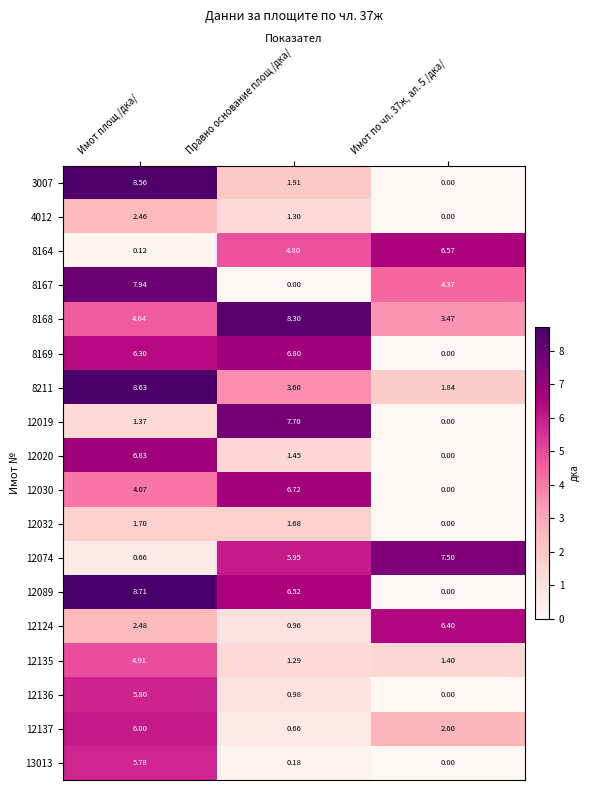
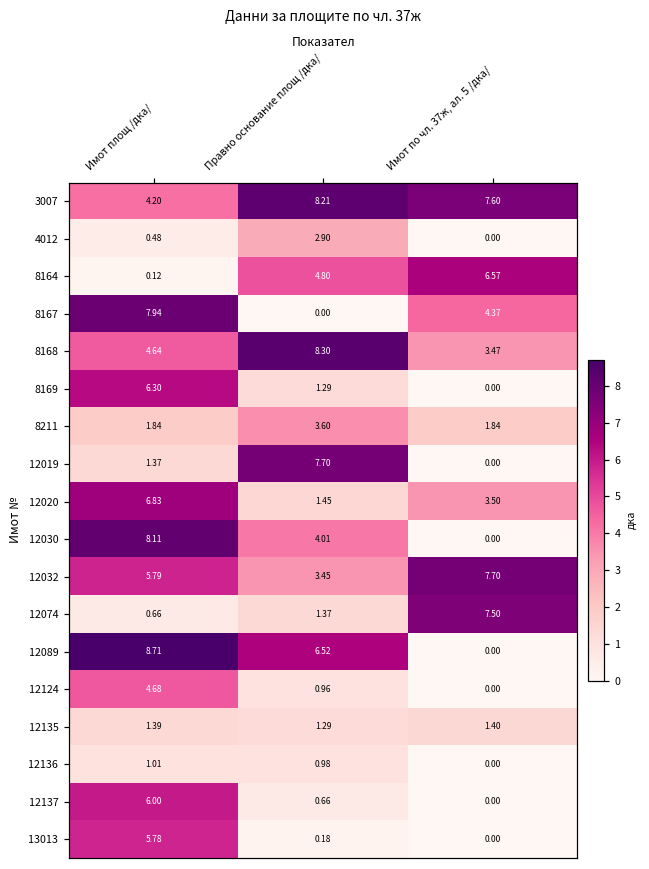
  {
    "3007": {
-     "Имот площ /дка/": 8.56,
-     "Правно основание площ /дка/": 1.91,
-     "Имот по чл. 37ж, ал. 5 /дка/": 0.00
+     "Имот площ /дка/": 4.20,
+     "Правно основание площ /дка/": 8.21,
+     "Имот по чл. 37ж, ал. 5 /дка/": 7.60
    },
    "4012": {
-     "Имот площ /дка/": 2.46,
-     "Правно основание площ /дка/": 1.30,
+     "Имот площ /дка/": 0.48,
+     "Правно основание площ /дка/": 2.90,
      "Имот по чл. 37ж, ал. 5 /дка/": 0.00
    },
    "8164": {
      "Имот площ /дка/": 0.12,
      "Правно основание площ /дка/": 4.80,
      "Имот по чл. 37ж, ал. 5 /дка/": 6.57
    },
    "8167": {
      "Имот площ /дка/": 7.94,
      "Правно основание площ /дка/": 0.00,
      "Имот по чл. 37ж, ал. 5 /дка/": 4.37
    },
    "8168": {
      "Имот площ /дка/": 4.64,
      "Правно основание площ /дка/": 8.30,
      "Имот по чл. 37ж, ал. 5 /дка/": 3.47
    },
    "8169": {
      "Имот площ /дка/": 6.30,
-     "Правно основание площ /дка/": 6.80,
+     "Правно основание площ /дка/": 1.29,
      "Имот по чл. 37ж, ал. 5 /дка/": 0.00
    },
    "8211": {
-     "Имот площ /дка/": 8.63,
+     "Имот площ /дка/": 1.84,
      "Правно основание площ /дка/": 3.60,
      "Имот по чл. 37ж, ал. 5 /дка/": 1.84
    },
    "12019": {
      "Имот площ /дка/": 1.37,
      "Правно основание площ /дка/": 7.70,
      "Имот по чл. 37ж, ал. 5 /дка/": 0.00
    },
    "12020": {
      "Имот площ /дка/": 6.83,
      "Правно основание площ /дка/": 1.45,
-     "Имот по чл. 37ж, ал. 5 /дка/": 0.00
+     "Имот по чл. 37ж, ал. 5 /дка/": 3.50
    },
    "12030": {
-     "Имот площ /дка/": 4.07,
-     "Правно основание площ /дка/": 6.72,
+     "Имот площ /дка/": 8.11,
+     "Правно основание площ /дка/": 4.01,
      "Имот по чл. 37ж, ал. 5 /дка/": 0.00
    },
    "12032": {
-     "Имот площ /дка/": 1.70,
-     "Правно основание площ /дка/": 1.68,
-     "Имот по чл. 37ж, ал. 5 /дка/": 0.00
+     "Имот площ /дка/": 5.79,
+     "Правно основание площ /дка/": 3.45,
+     "Имот по чл. 37ж, ал. 5 /дка/": 7.70
    },
    "12074": {
      "Имот площ /дка/": 0.66,
-     "Правно основание площ /дка/": 5.95,
+     "Правно основание площ /дка/": 1.37,
      "Имот по чл. 37ж, ал. 5 /дка/": 7.50
    },
    "12089": {
      "Имот площ /дка/": 8.71,
      "Правно основание площ /дка/": 6.52,
      "Имот по чл. 37ж, ал. 5 /дка/": 0.00
    },
    "12124": {
-     "Имот площ /дка/": 2.48,
+     "Имот площ /дка/": 4.68,
      "Правно основание площ /дка/": 0.96,
-     "Имот по чл. 37ж, ал. 5 /дка/": 6.40
+     "Имот по чл. 37ж, ал. 5 /дка/": 0.00
    },
    "12135": {
-     "Имот площ /дка/": 4.91,
+     "Имот площ /дка/": 1.39,
      "Правно основание площ /дка/": 1.29,
      "Имот по чл. 37ж, ал. 5 /дка/": 1.40
    },
    "12136": {
-     "Имот площ /дка/": 5.80,
+     "Имот площ /дка/": 1.01,
      "Правно основание площ /дка/": 0.98,
      "Имот по чл. 37ж, ал. 5 /дка/": 0.00
    },
    "12137": {
      "Имот площ /дка/": 6.00,
      "Правно основание площ /дка/": 0.66,
-     "Имот по чл. 37ж, ал. 5 /дка/": 2.60
+     "Имот по чл. 37ж, ал. 5 /дка/": 0.00
    },
    "13013": {
      "Имот площ /дка/": 5.78,
      "Правно основание площ /дка/": 0.18,
      "Имот по чл. 37ж, ал. 5 /дка/": 0.00
    }
  }
